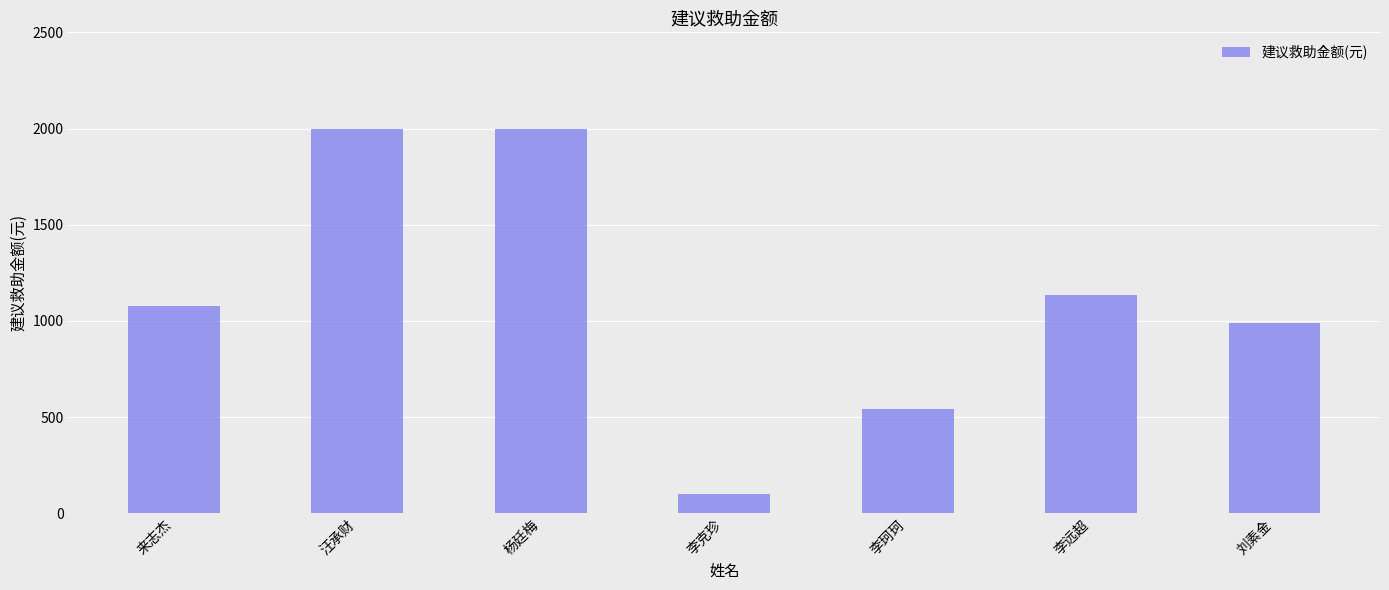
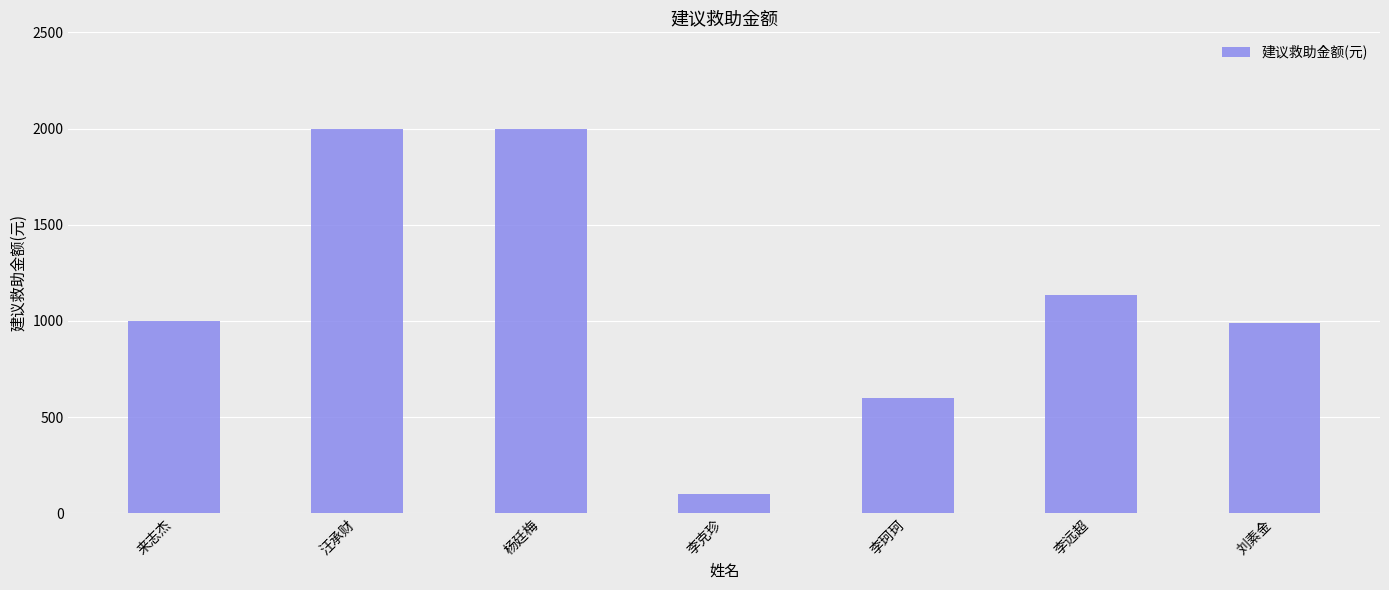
  {
-   "来志杰": 1080,
+   "来志杰": 1000,
    "汪承财": 2000,
    "杨廷梅": 2000,
    "李克珍": 100,
-   "李珂珂": 540,
+   "李珂珂": 600,
    "李远超": 1130,
    "刘素金": 990
  }
